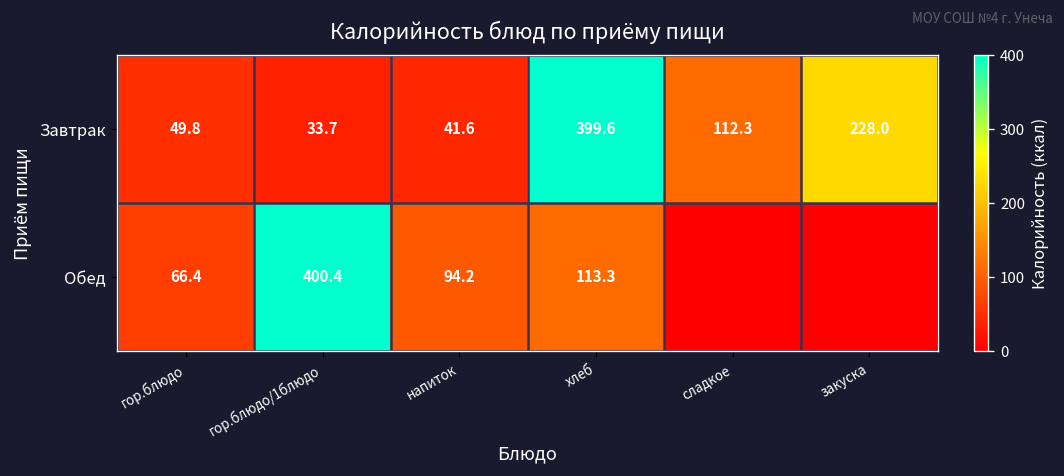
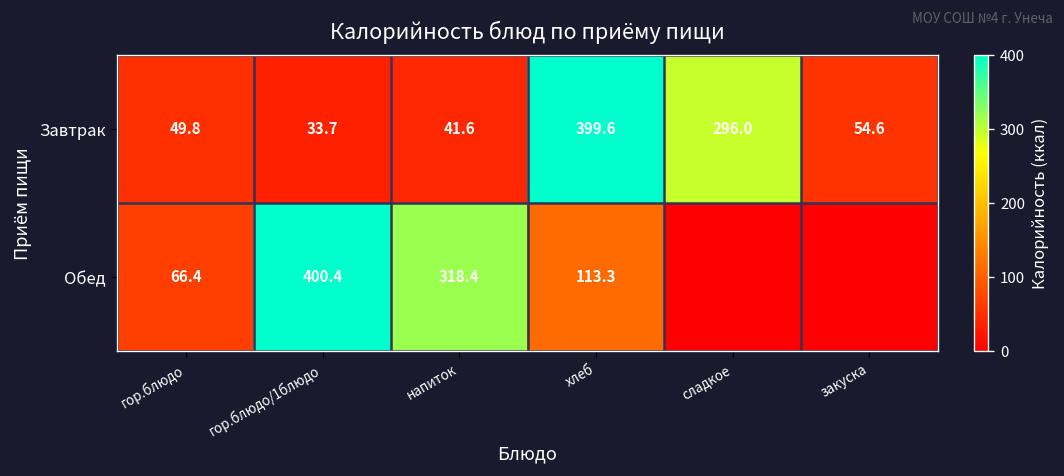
  {
    "Завтрак": {
      "гор.блюдо": 49.8,
      "гор.блюдо/1блюдо": 33.7,
      "напиток": 41.6,
      "хлеб": 399.6,
-     "сладкое": 112.3,
-     "закуска": 228.0
+     "сладкое": 296.0,
+     "закуска": 54.6
    },
    "Обед": {
      "гор.блюдо": 66.4,
      "гор.блюдо/1блюдо": 400.4,
-     "напиток": 94.2,
+     "напиток": 318.4,
      "хлеб": 113.3
    }
  }
